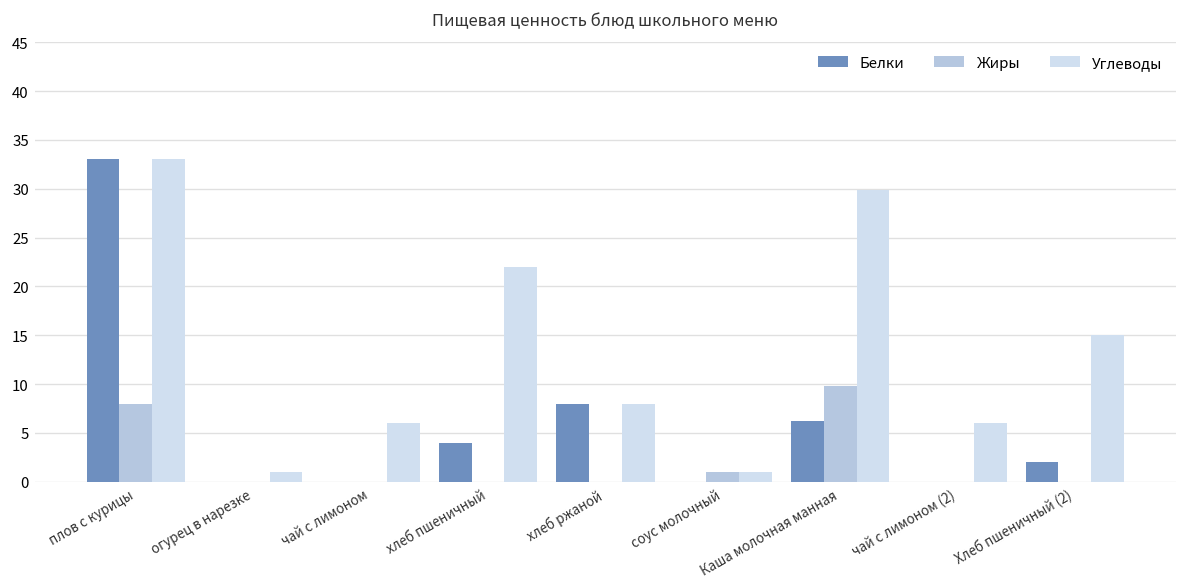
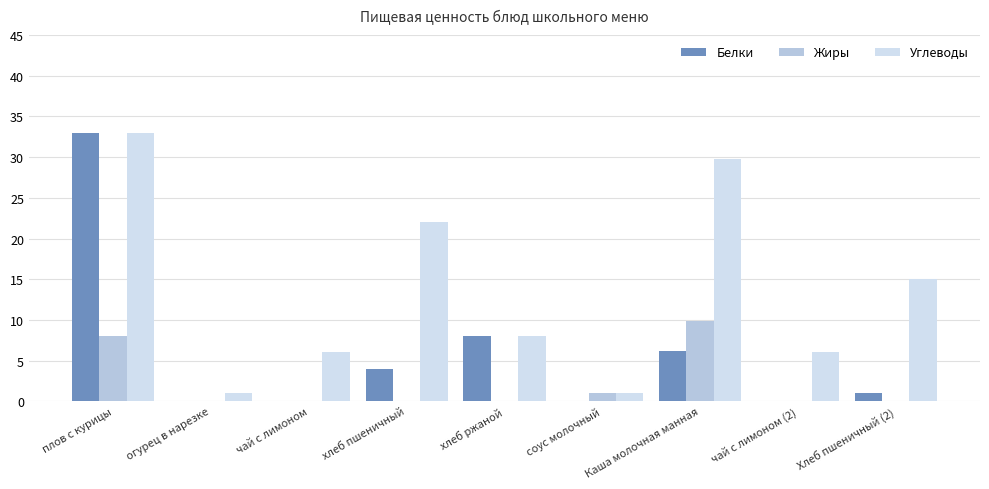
  {
    "Белки": {
      "плов с курицы": 33,
      "огурец в нарезке": 0,
      "чай с лимоном": 0,
      "хлеб пшеничный": 4,
      "хлеб ржаной": 8,
      "соус молочный": 0,
      "Каша молочная манная": 6,
      "чай с лимоном (2)": 0,
-     "Хлеб пшеничный (2)": 2
+     "Хлеб пшеничный (2)": 1
    }
  }
